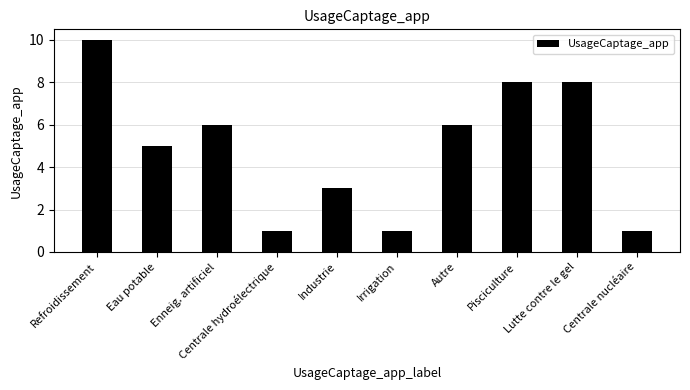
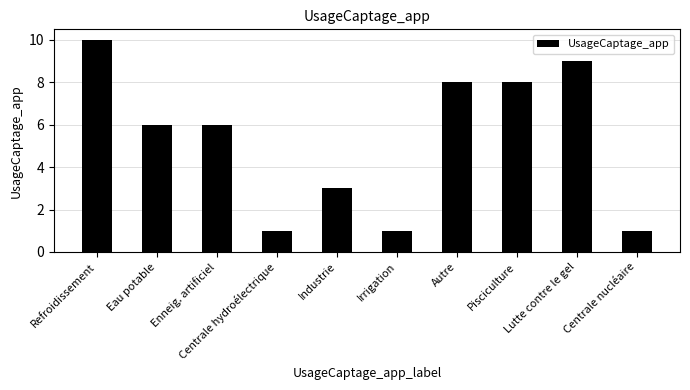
  {
    "Refroidissement": 10,
-   "Eau potable": 5,
+   "Eau potable": 6,
    "Enneig. artificiel": 6,
    "Centrale hydroélectrique": 1,
    "Industrie": 3,
    "Irrigation": 1,
-   "Autre": 6,
+   "Autre": 8,
    "Pisciculture": 8,
-   "Lutte contre le gel": 8,
+   "Lutte contre le gel": 9,
    "Centrale nucléaire": 1
  }
